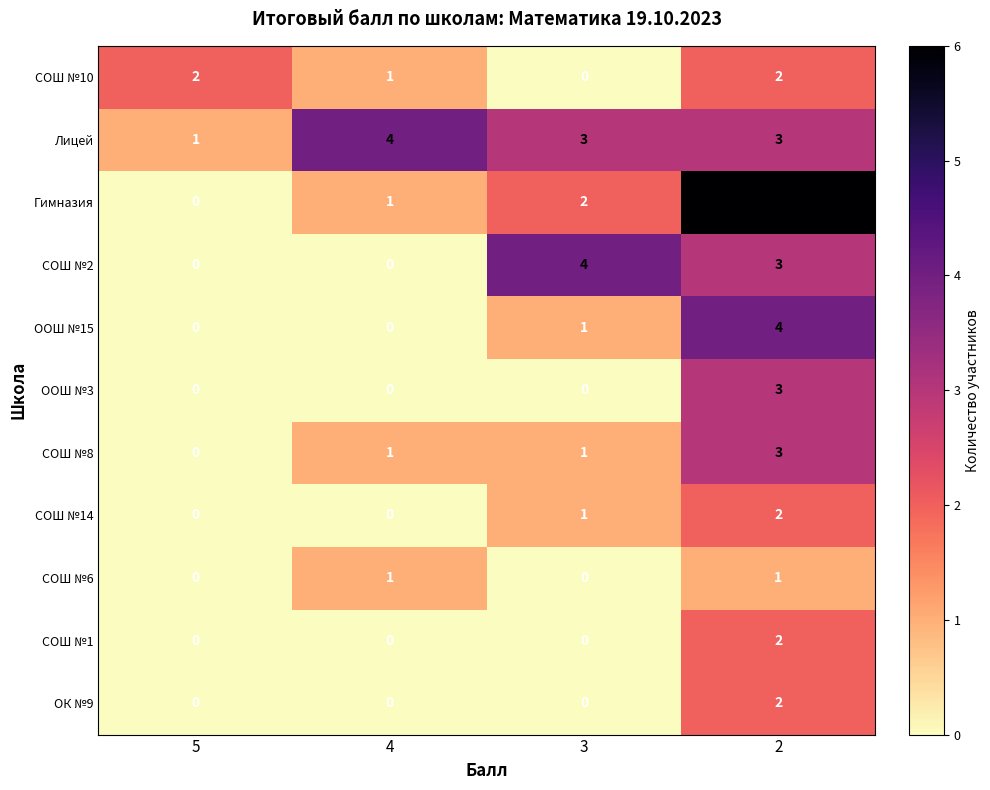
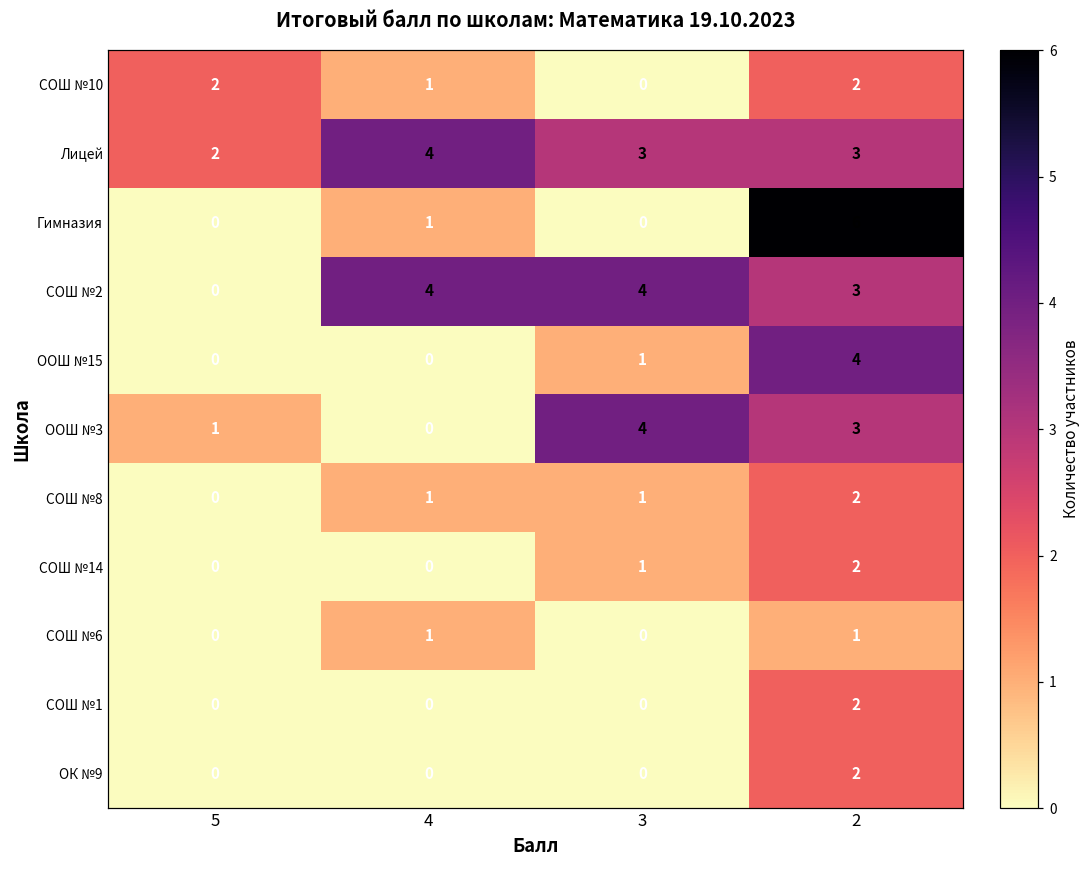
  {
    "СОШ №10": {
      "5": 2,
      "4": 1,
      "3": 0,
      "2": 2
    },
    "Лицей": {
-     "5": 1,
+     "5": 2,
      "4": 4,
      "3": 3,
      "2": 3
    },
    "Гимназия": {
      "5": 0,
      "4": 1,
-     "3": 2
+     "3": 0
    },
    "СОШ №2": {
      "5": 0,
-     "4": 0,
+     "4": 4,
      "3": 4,
      "2": 3
    },
    "ООШ №15": {
      "5": 0,
      "4": 0,
      "3": 1,
      "2": 4
    },
    "ООШ №3": {
-     "5": 0,
+     "5": 1,
      "4": 0,
-     "3": 0,
+     "3": 4,
      "2": 3
    },
    "СОШ №8": {
      "5": 0,
      "4": 1,
      "3": 1,
-     "2": 3
+     "2": 2
    },
    "СОШ №14": {
      "5": 0,
      "4": 0,
      "3": 1,
      "2": 2
    },
    "СОШ №6": {
      "5": 0,
      "4": 1,
      "3": 0,
      "2": 1
    },
    "СОШ №1": {
      "5": 0,
      "4": 0,
      "3": 0,
      "2": 2
    },
    "ОК №9": {
      "5": 0,
      "4": 0,
      "3": 0,
      "2": 2
    }
  }
